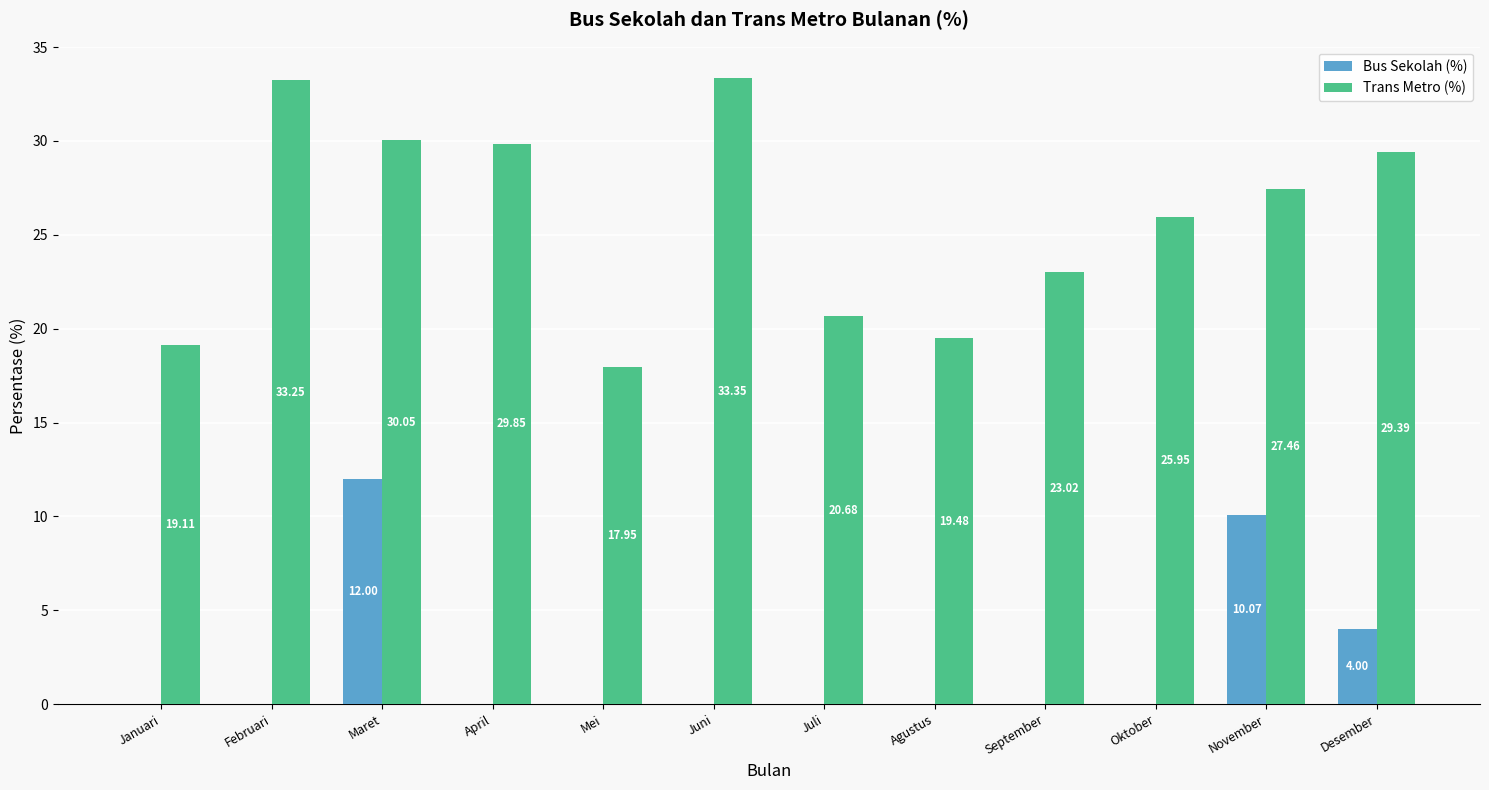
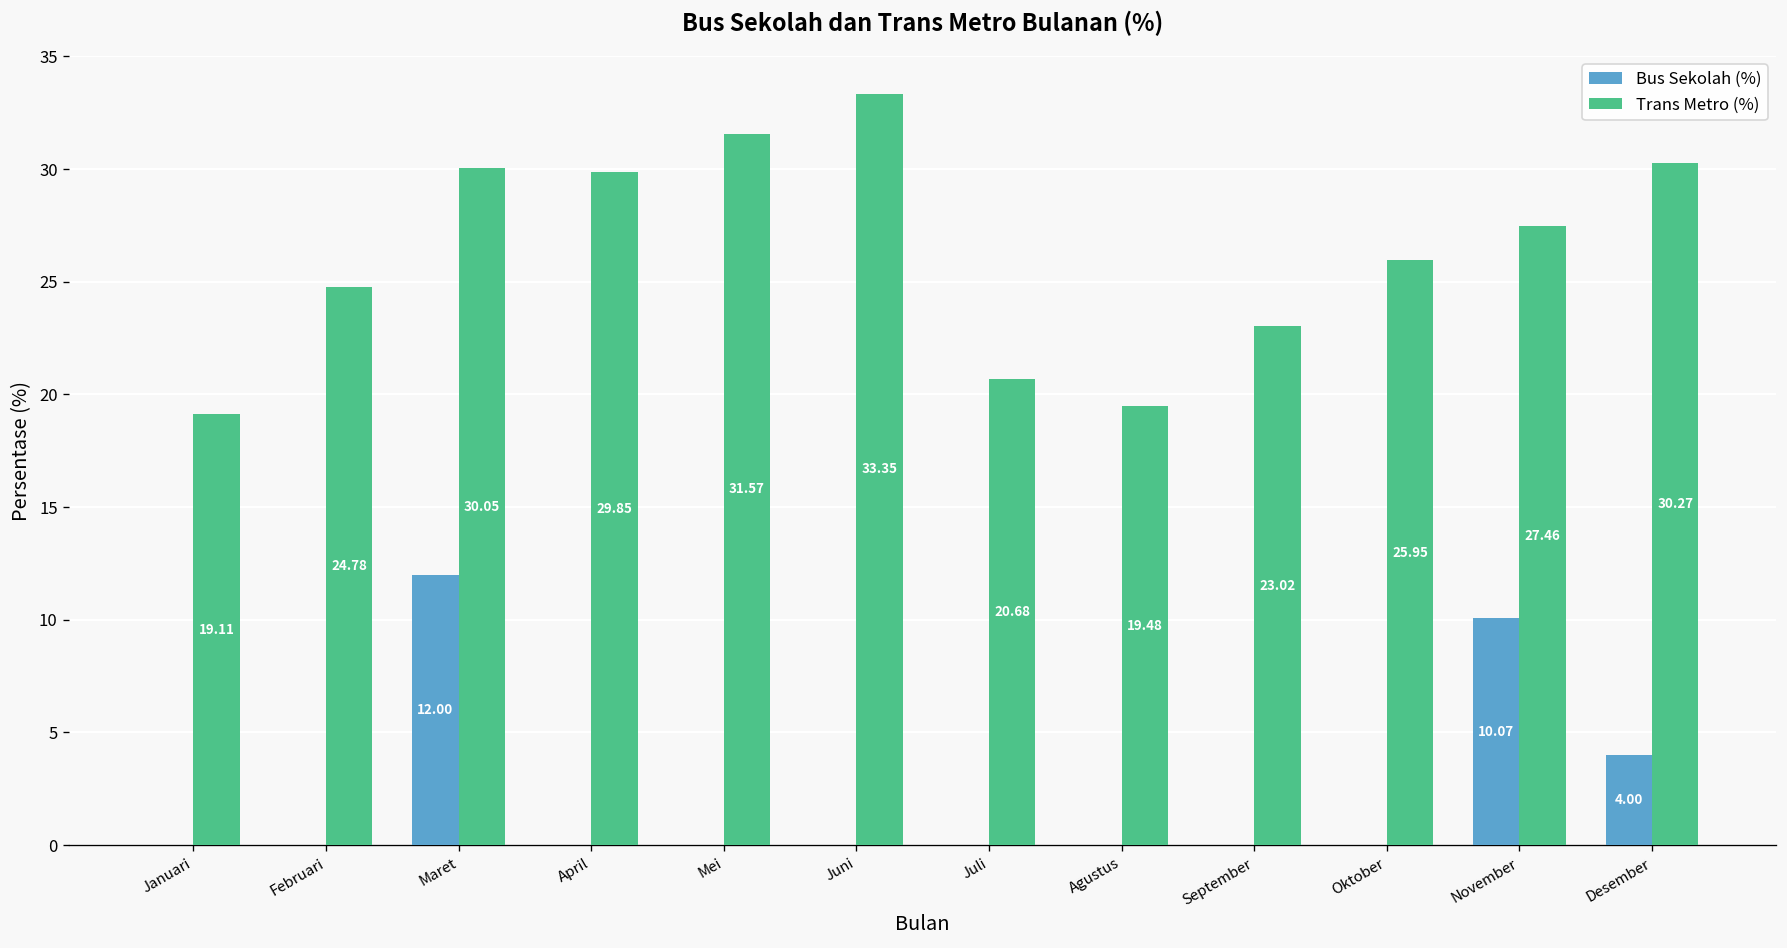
  {
    "Bus Sekolah (%)": {
      "Maret": 12.00,
      "November": 10.07,
      "Desember": 4.00
    },
    "Trans Metro (%)": {
      "Januari": 19.11,
-     "Februari": 33.25,
+     "Februari": 24.78,
      "Maret": 30.05,
      "April": 29.85,
-     "Mei": 17.95,
+     "Mei": 31.57,
      "Juni": 33.35,
      "Juli": 20.68,
      "Agustus": 19.48,
      "September": 23.02,
      "Oktober": 25.95,
      "November": 27.46,
-     "Desember": 29.39
+     "Desember": 30.27
    }
  }
